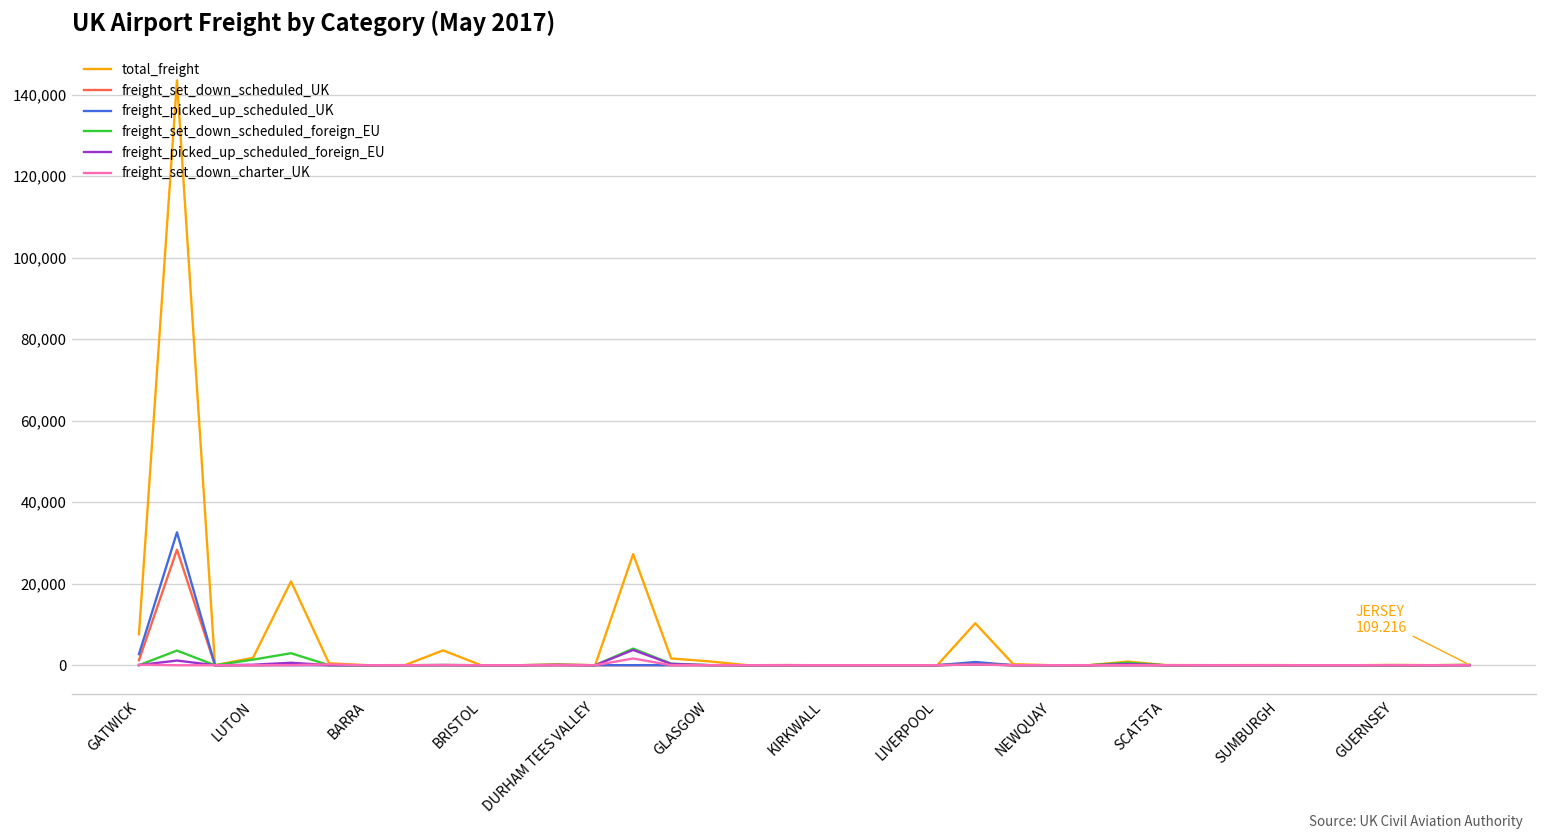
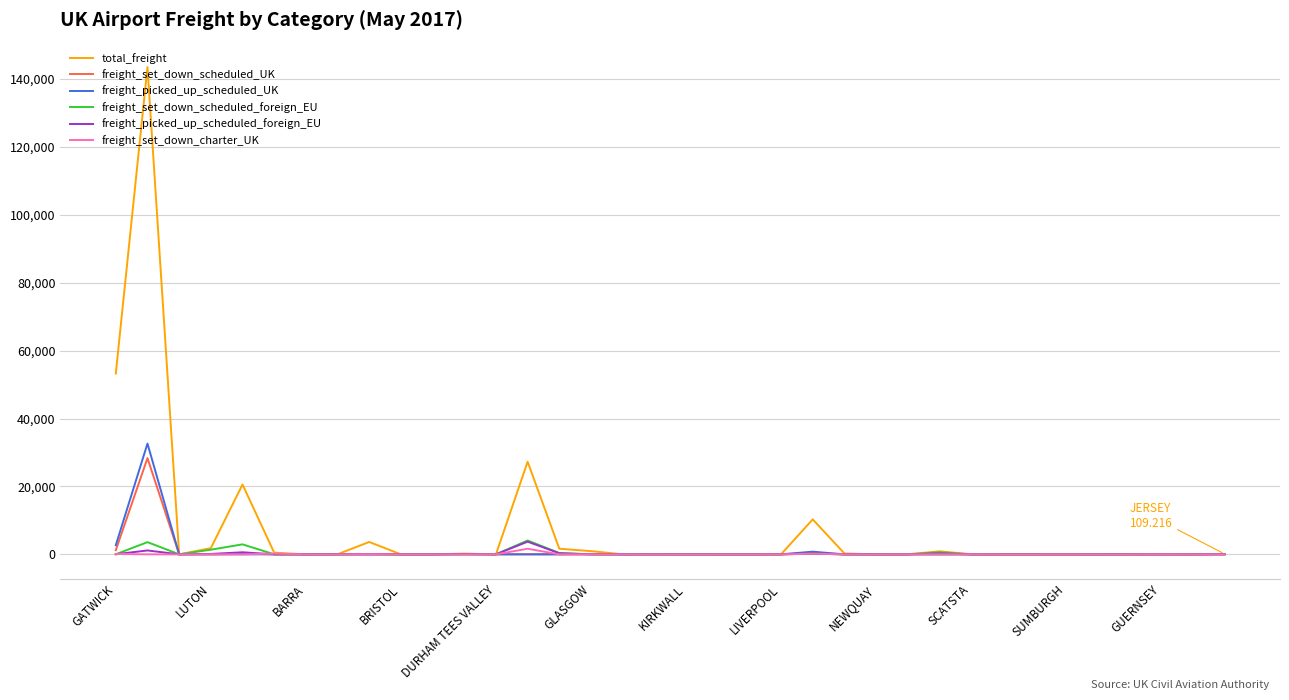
  {
    "total_freight": {
-     "GATWICK": "8,000",
+     "GATWICK": "53,000",
      "GLASGOW": "1,000"
    },
    "freight_set_down_scheduled_UK": {
      "GATWICK": "1,000"
    },
    "freight_picked_up_scheduled_UK": {
      "GATWICK": "3,000"
    }
  }
